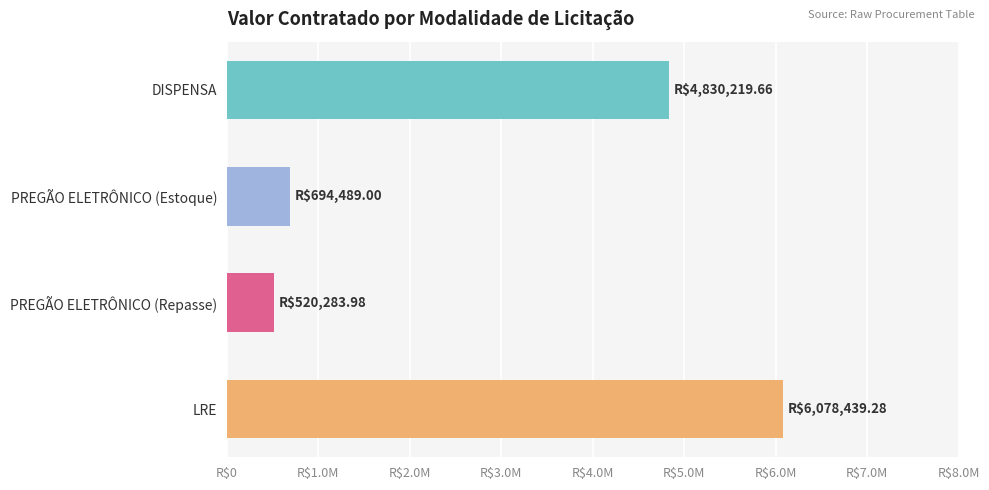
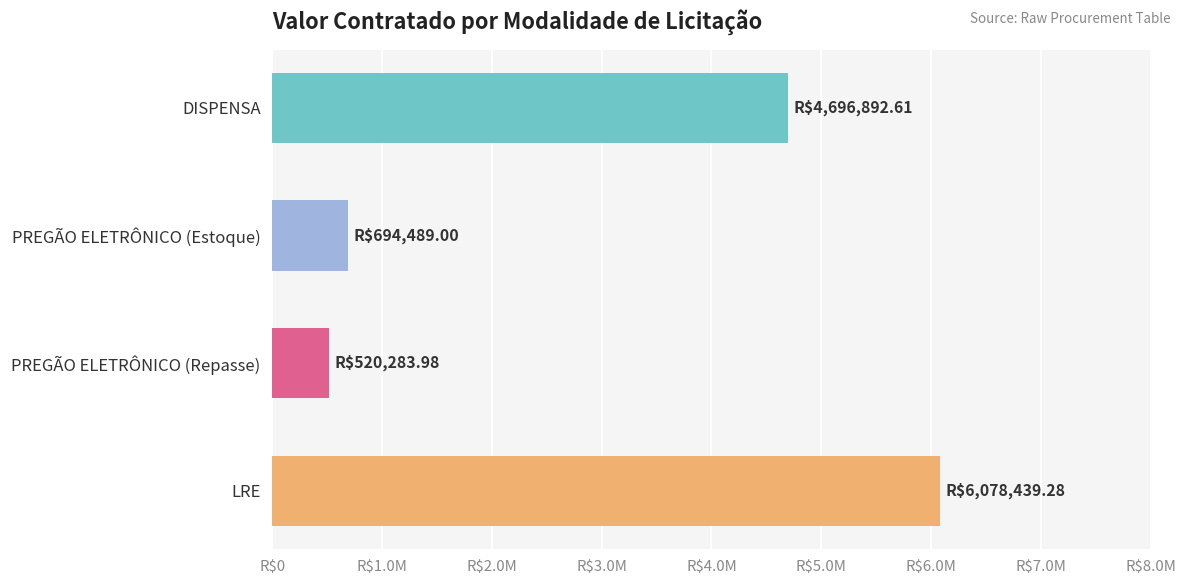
  {
-   "DISPENSA": "$4,830,219.66",
+   "DISPENSA": "$4,696,892.61",
    "PREGÃO ELETRÔNICO (Estoque)": "$694,489.00",
    "PREGÃO ELETRÔNICO (Repasse)": "$520,283.98",
    "LRE": "$6,078,439.28"
  }
